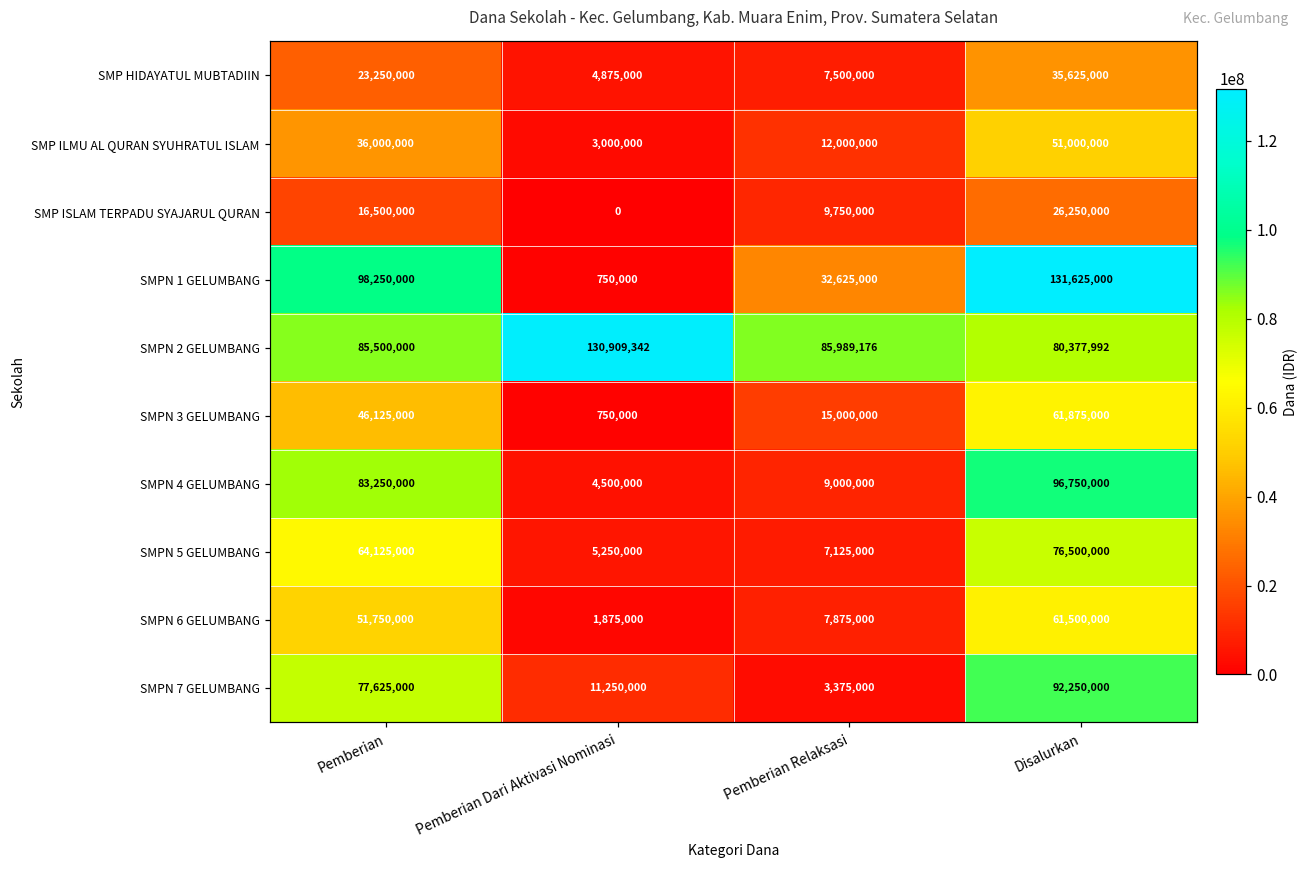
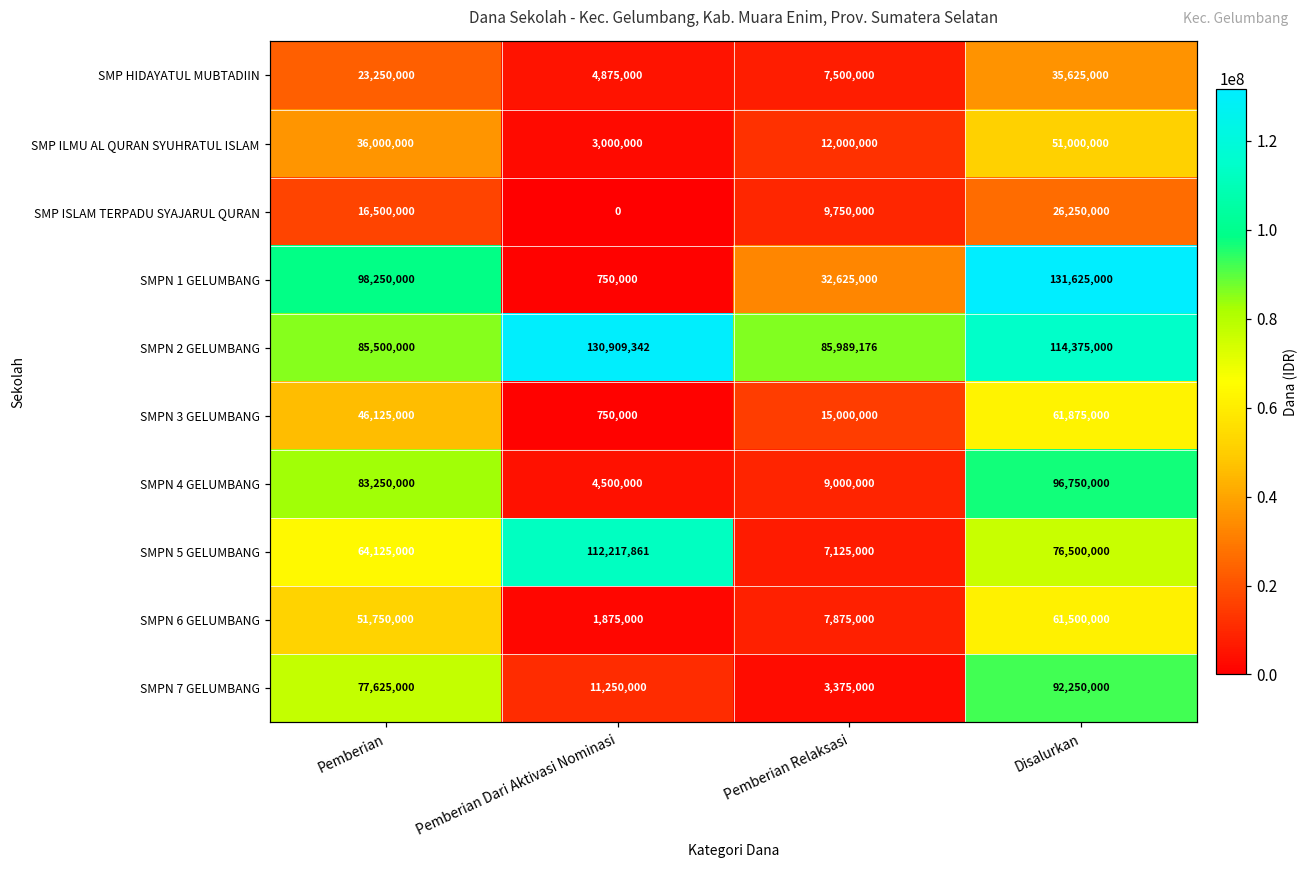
  {
    "SMP HIDAYATUL MUBTADIIN": {
      "Pemberian": "23,250,000",
      "Pemberian Dari Aktivasi Nominasi": "4,875,000",
      "Pemberian Relaksasi": "7,500,000",
      "Disalurkan": "35,625,000"
    },
    "SMP ILMU AL QURAN SYUHRATUL ISLAM": {
      "Pemberian": "36,000,000",
      "Pemberian Dari Aktivasi Nominasi": "3,000,000",
      "Pemberian Relaksasi": "12,000,000",
      "Disalurkan": "51,000,000"
    },
    "SMP ISLAM TERPADU SYAJARUL QURAN": {
      "Pemberian": "16,500,000",
      "Pemberian Dari Aktivasi Nominasi": "0",
      "Pemberian Relaksasi": "9,750,000",
      "Disalurkan": "26,250,000"
    },
    "SMPN 1 GELUMBANG": {
      "Pemberian": "98,250,000",
      "Pemberian Dari Aktivasi Nominasi": "750,000",
      "Pemberian Relaksasi": "32,625,000",
      "Disalurkan": "131,625,000"
    },
    "SMPN 2 GELUMBANG": {
      "Pemberian": "85,500,000",
      "Pemberian Dari Aktivasi Nominasi": "130,909,342",
      "Pemberian Relaksasi": "85,989,176",
-     "Disalurkan": "80,377,992"
+     "Disalurkan": "114,375,000"
    },
    "SMPN 3 GELUMBANG": {
      "Pemberian": "46,125,000",
      "Pemberian Dari Aktivasi Nominasi": "750,000",
      "Pemberian Relaksasi": "15,000,000",
      "Disalurkan": "61,875,000"
    },
    "SMPN 4 GELUMBANG": {
      "Pemberian": "83,250,000",
      "Pemberian Dari Aktivasi Nominasi": "4,500,000",
      "Pemberian Relaksasi": "9,000,000",
      "Disalurkan": "96,750,000"
    },
    "SMPN 5 GELUMBANG": {
      "Pemberian": "64,125,000",
-     "Pemberian Dari Aktivasi Nominasi": "5,250,000",
+     "Pemberian Dari Aktivasi Nominasi": "112,217,861",
      "Pemberian Relaksasi": "7,125,000",
      "Disalurkan": "76,500,000"
    },
    "SMPN 6 GELUMBANG": {
      "Pemberian": "51,750,000",
      "Pemberian Dari Aktivasi Nominasi": "1,875,000",
      "Pemberian Relaksasi": "7,875,000",
      "Disalurkan": "61,500,000"
    },
    "SMPN 7 GELUMBANG": {
      "Pemberian": "77,625,000",
      "Pemberian Dari Aktivasi Nominasi": "11,250,000",
      "Pemberian Relaksasi": "3,375,000",
      "Disalurkan": "92,250,000"
    }
  }
